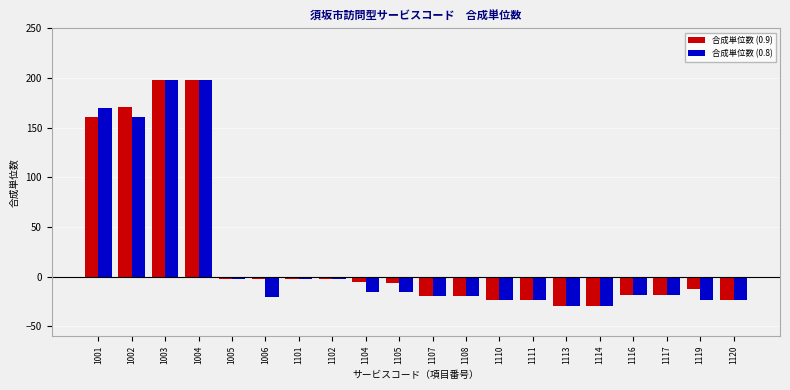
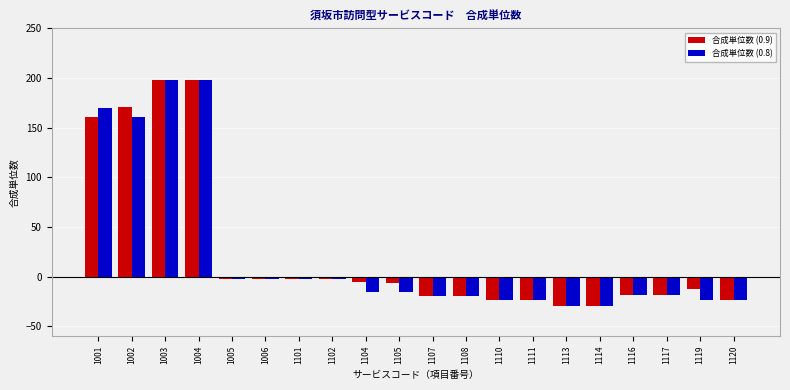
  {
    "合成単位数 (0.9)": {
      "1001": 160,
      "1002": 170,
      "1003": 200,
      "1004": 200,
      "1104": -10,
      "1105": -10,
      "1107": -20,
      "1108": -20,
      "1110": -20,
      "1111": -20,
      "1113": -30,
      "1114": -30,
      "1116": -20,
      "1117": -20,
      "1119": -10,
      "1120": -20
    },
    "合成単位数 (0.8)": {
      "1001": 170,
      "1002": 160,
      "1003": 200,
      "1004": 200,
-     "1006": -20,
+     "1006": 0,
      "1104": -20,
      "1105": -20,
      "1107": -20,
      "1108": -20,
      "1110": -20,
      "1111": -20,
      "1113": -30,
      "1114": -30,
      "1116": -20,
      "1117": -20,
      "1119": -20,
      "1120": -20
    }
  }
